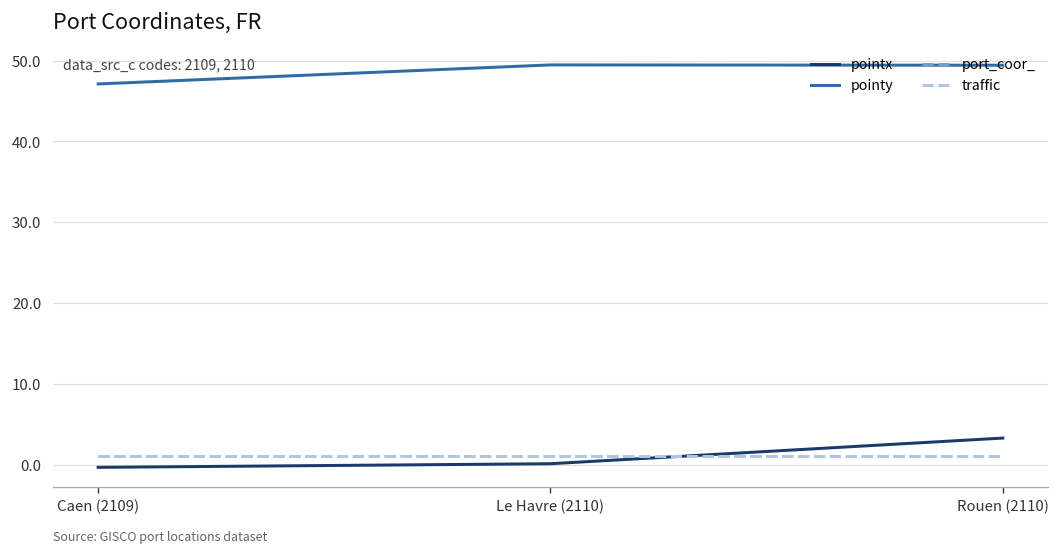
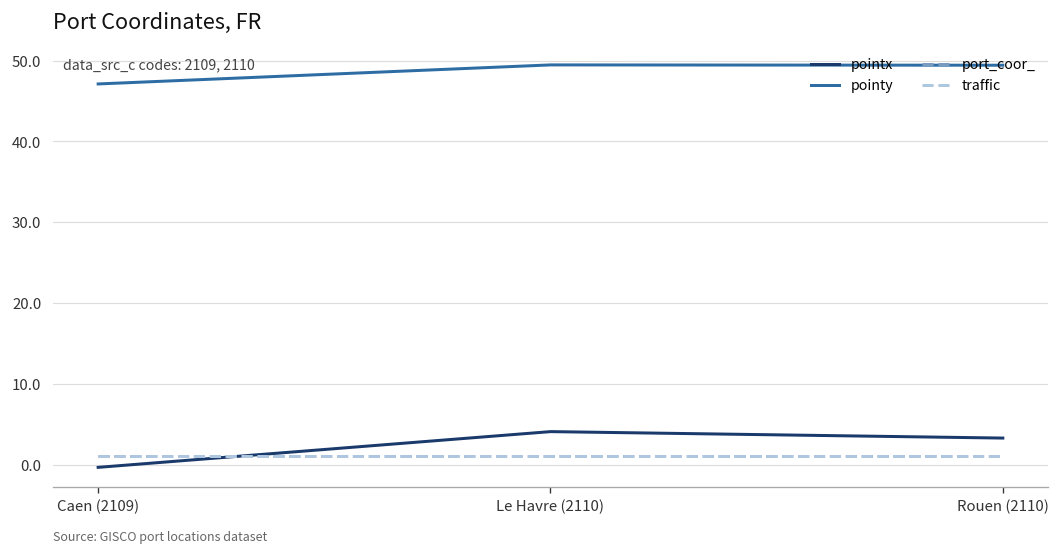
  {
    "pointx": {
      "Caen (2109)": 0,
-     "Le Havre (2110)": 0,
+     "Le Havre (2110)": 4,
      "Rouen (2110)": 3
    },
    "pointy": {
      "Le Havre (2110)": 49,
      "Rouen (2110)": 49
    },
    "traffic": {
      "Caen (2109)": 1,
      "Le Havre (2110)": 1,
      "Rouen (2110)": 1
    }
  }
